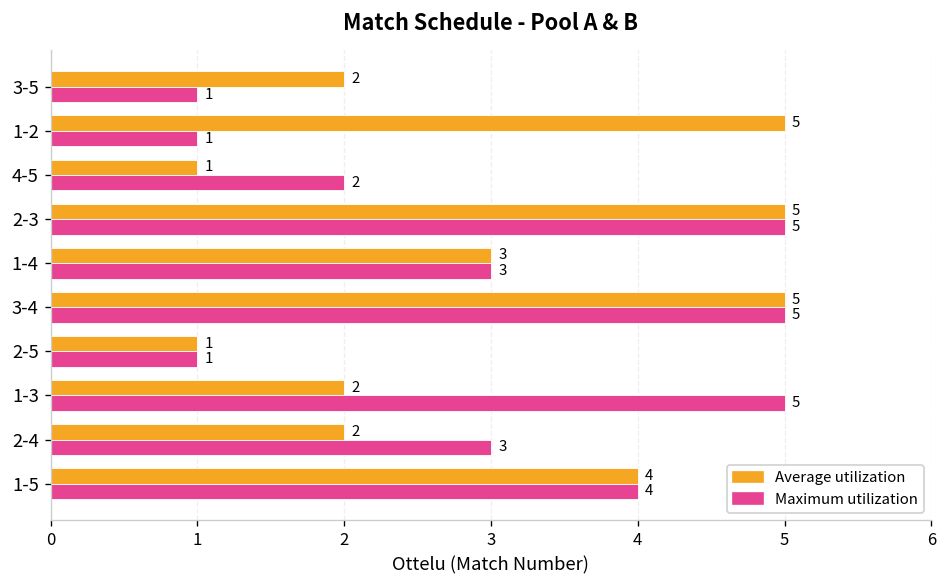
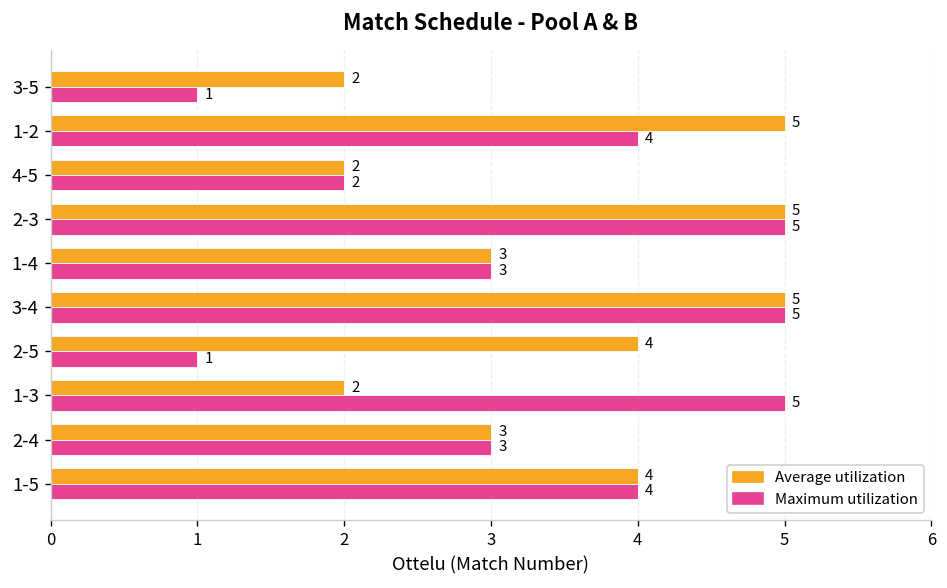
  {
    "Average utilization": {
      "3-5": 2,
      "1-2": 5,
-     "4-5": 1,
+     "4-5": 2,
      "2-3": 5,
      "1-4": 3,
      "3-4": 5,
-     "2-5": 1,
+     "2-5": 4,
      "1-3": 2,
-     "2-4": 2,
+     "2-4": 3,
      "1-5": 4
    },
    "Maximum utilization": {
      "3-5": 1,
-     "1-2": 1,
+     "1-2": 4,
      "4-5": 2,
      "2-3": 5,
      "1-4": 3,
      "3-4": 5,
      "2-5": 1,
      "1-3": 5,
      "2-4": 3,
      "1-5": 4
    }
  }
